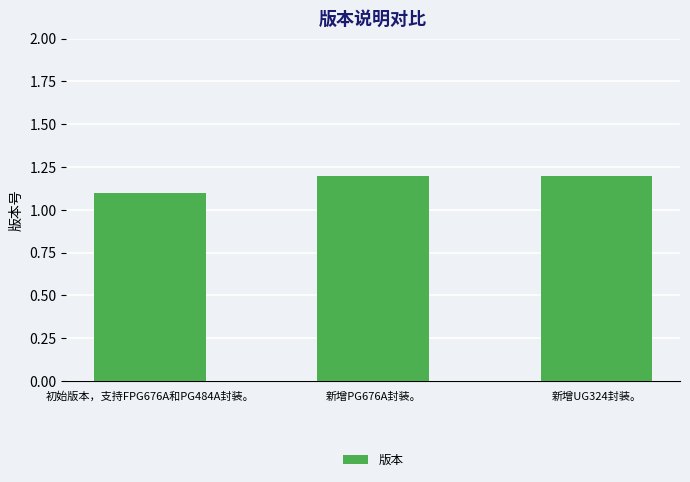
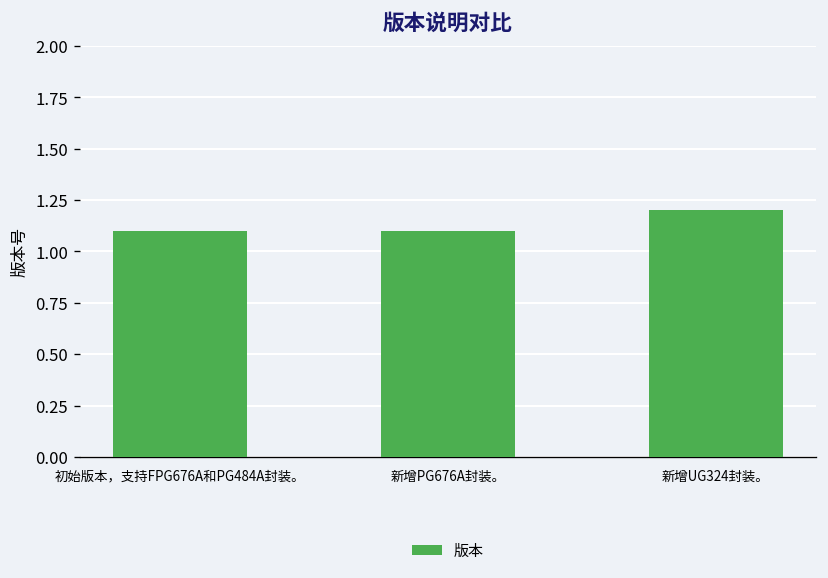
  {
    "初始版本，支持FPG676A和PG484A封装。": 1.1,
-   "新增PG676A封装。": 1.2,
+   "新增PG676A封装。": 1.1,
    "新增UG324封装。": 1.2
  }
